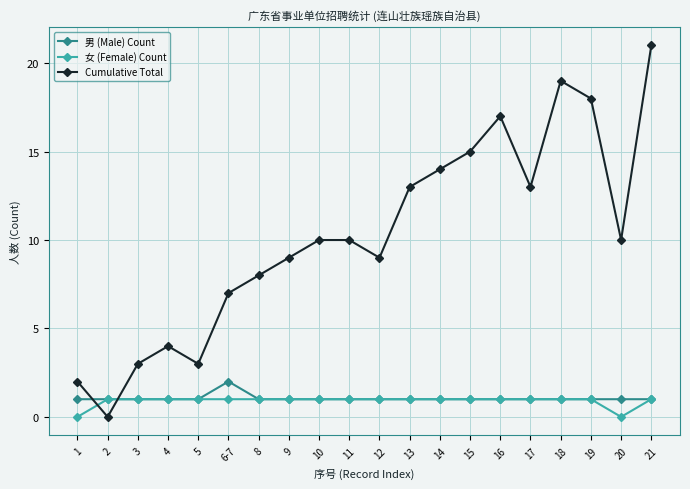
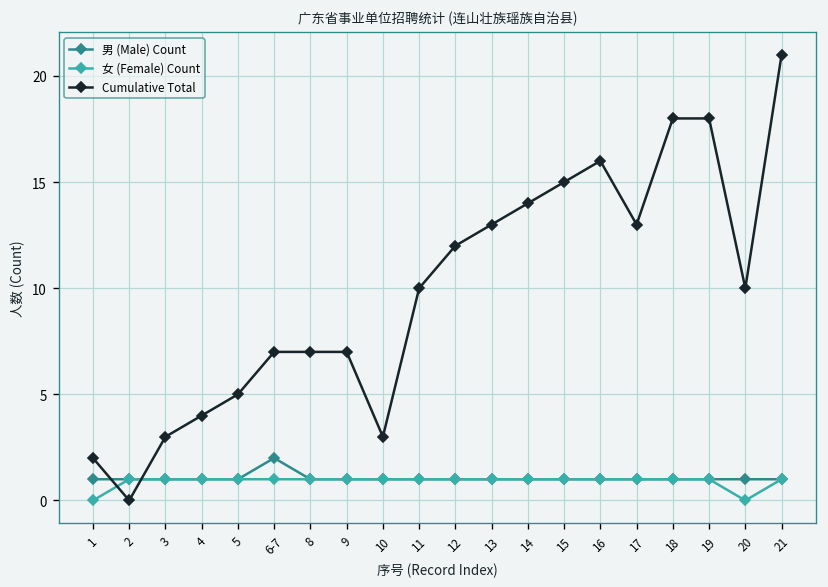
  {
    "Cumulative Total": {
      "1": 2,
      "2": 0,
      "3": 3,
      "4": 4,
-     "5": 3,
+     "5": 5,
      "6-7": 7,
-     "8": 8,
-     "9": 9,
-     "10": 10,
+     "8": 7,
+     "9": 7,
+     "10": 3,
      "11": 10,
-     "12": 9,
+     "12": 12,
      "13": 13,
      "14": 14,
      "15": 15,
-     "16": 17,
+     "16": 16,
      "17": 13,
-     "18": 19,
+     "18": 18,
      "19": 18,
      "20": 10,
      "21": 21
    }
  }
